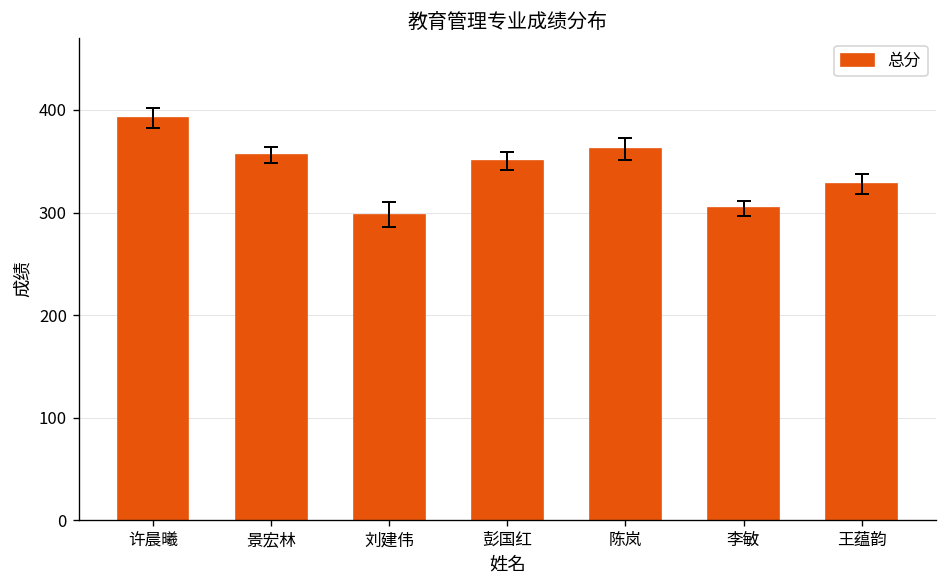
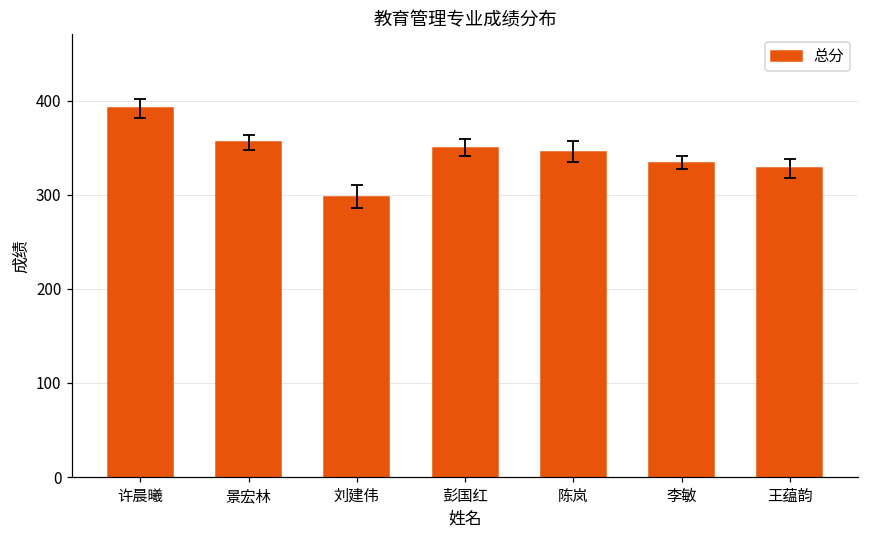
  {
    "总分": {
      "许晨曦": 390,
      "景宏林": 360,
      "刘建伟": 300,
      "彭国红": 350,
-     "陈岚": 360,
-     "李敏": 300,
+     "陈岚": 350,
+     "李敏": 330,
      "王蕴韵": 330
    }
  }
